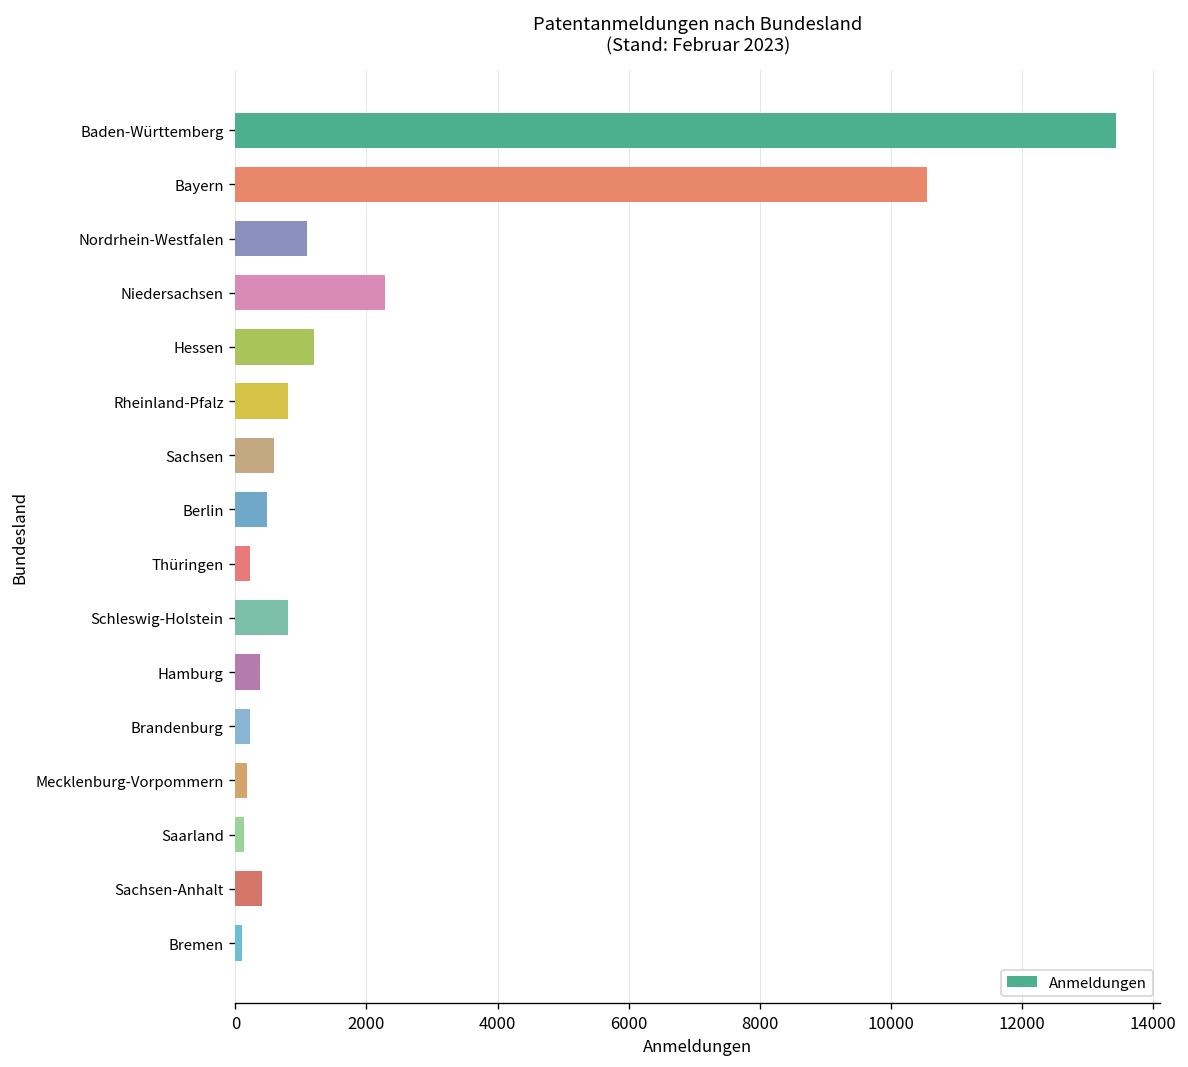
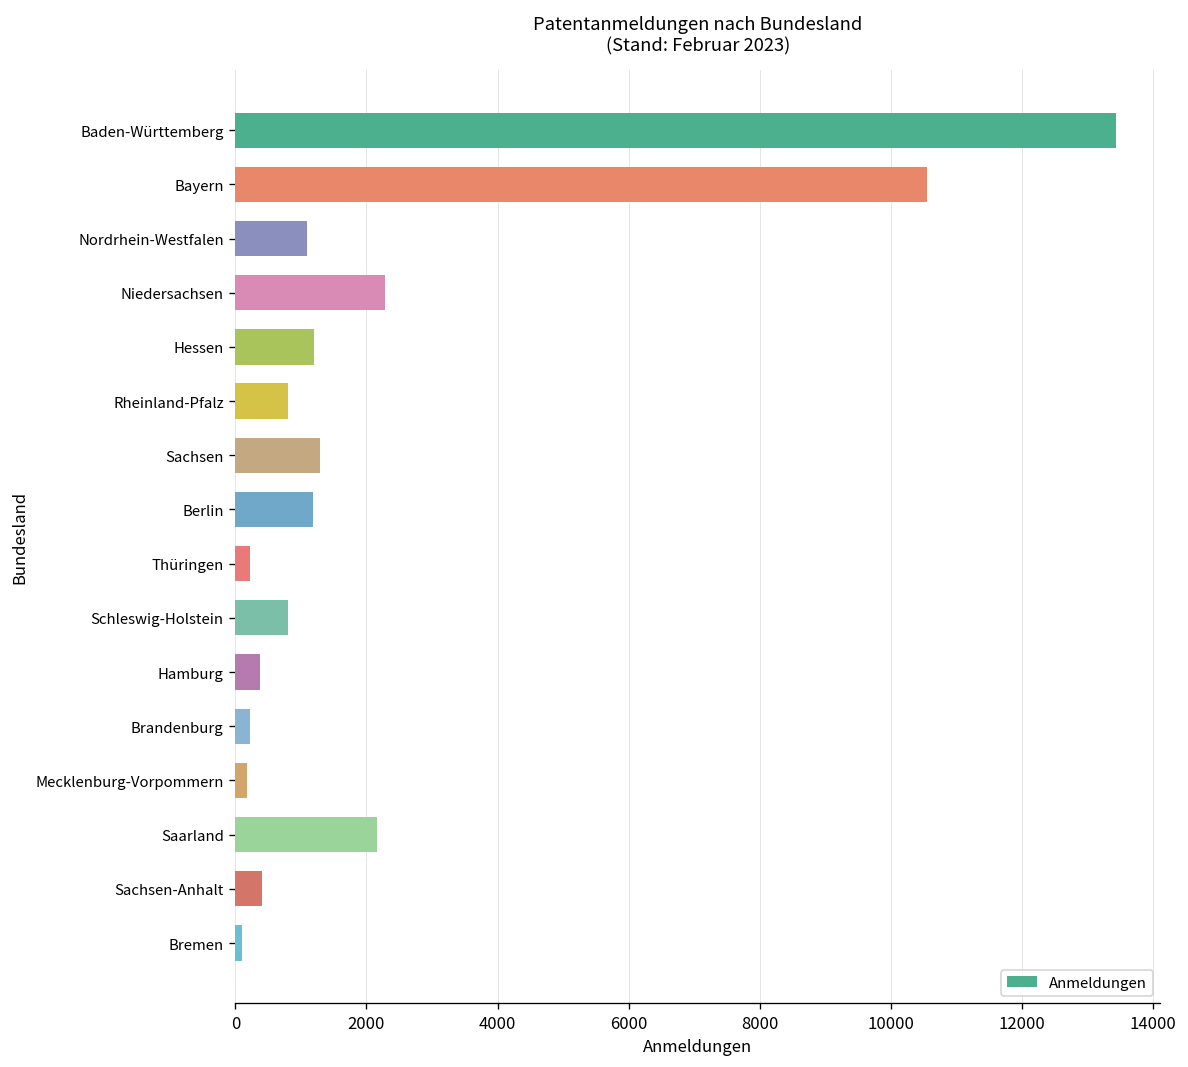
  {
    "Baden-Württemberg": 13400,
    "Bayern": 10500,
    "Nordrhein-Westfalen": 1100,
    "Niedersachsen": 2300,
    "Hessen": 1200,
    "Rheinland-Pfalz": 800,
-   "Sachsen": 600,
-   "Berlin": 500,
+   "Sachsen": 1300,
+   "Berlin": 1200,
    "Thüringen": 200,
    "Schleswig-Holstein": 800,
    "Hamburg": 400,
    "Brandenburg": 200,
    "Mecklenburg-Vorpommern": 200,
-   "Saarland": 100,
+   "Saarland": 2200,
    "Sachsen-Anhalt": 400,
    "Bremen": 100
  }
